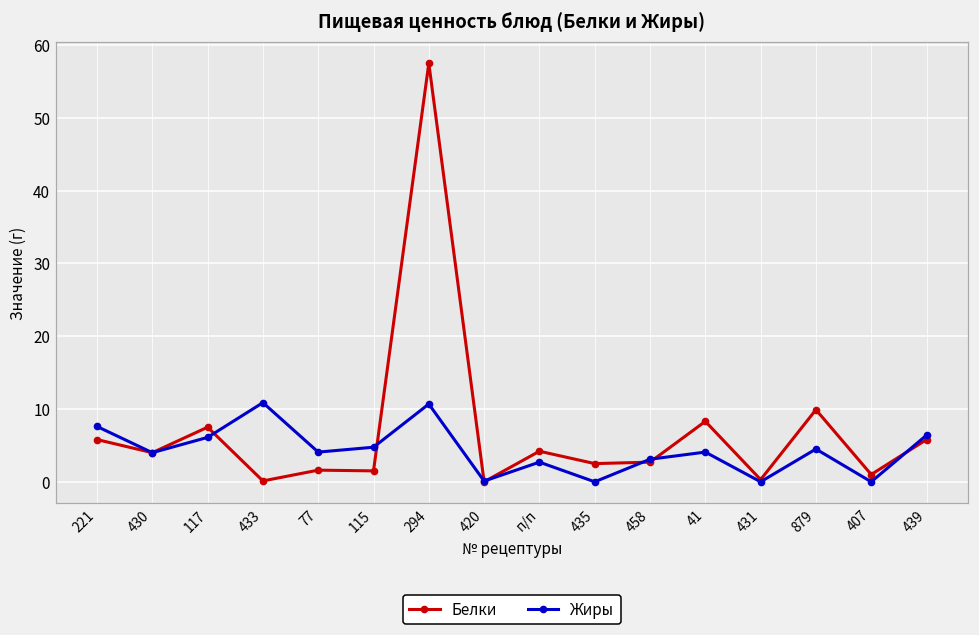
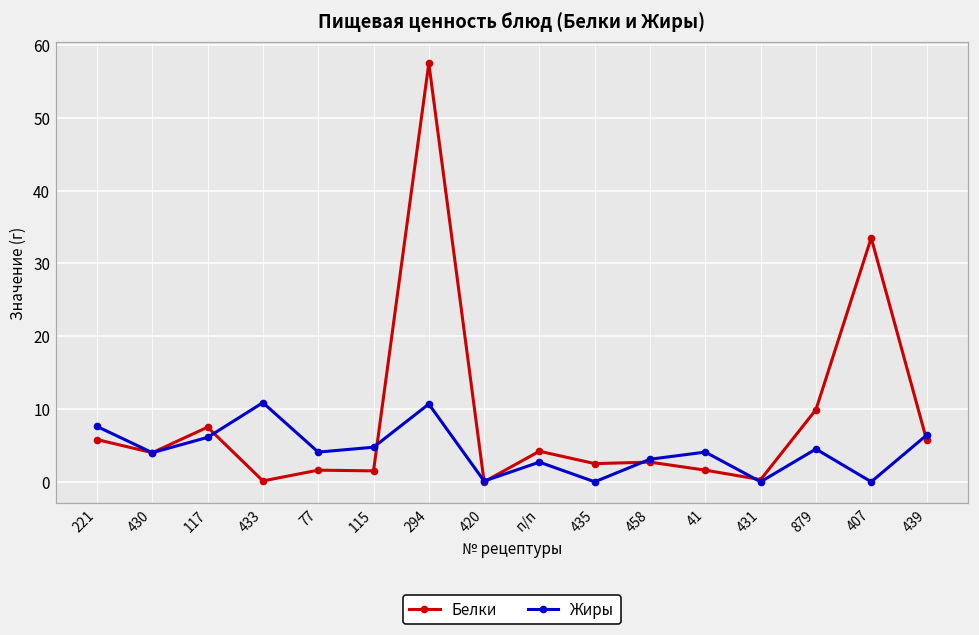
  {
    "Белки": {
      "221": 6,
      "117": 8,
      "433": 0,
      "77": 2,
      "115": 2,
      "294": 57,
      "п/п": 4,
      "435": 3,
      "458": 3,
-     "41": 8,
+     "41": 2,
      "879": 10,
-     "407": 1,
+     "407": 34,
      "439": 6
    },
    "Жиры": {
      "221": 8,
      "117": 6,
      "433": 11,
      "77": 4,
      "115": 5,
      "294": 11,
      "п/п": 3,
      "435": 0,
      "458": 3,
      "41": 4,
      "879": 5,
      "407": 0,
      "439": 6
    }
  }
